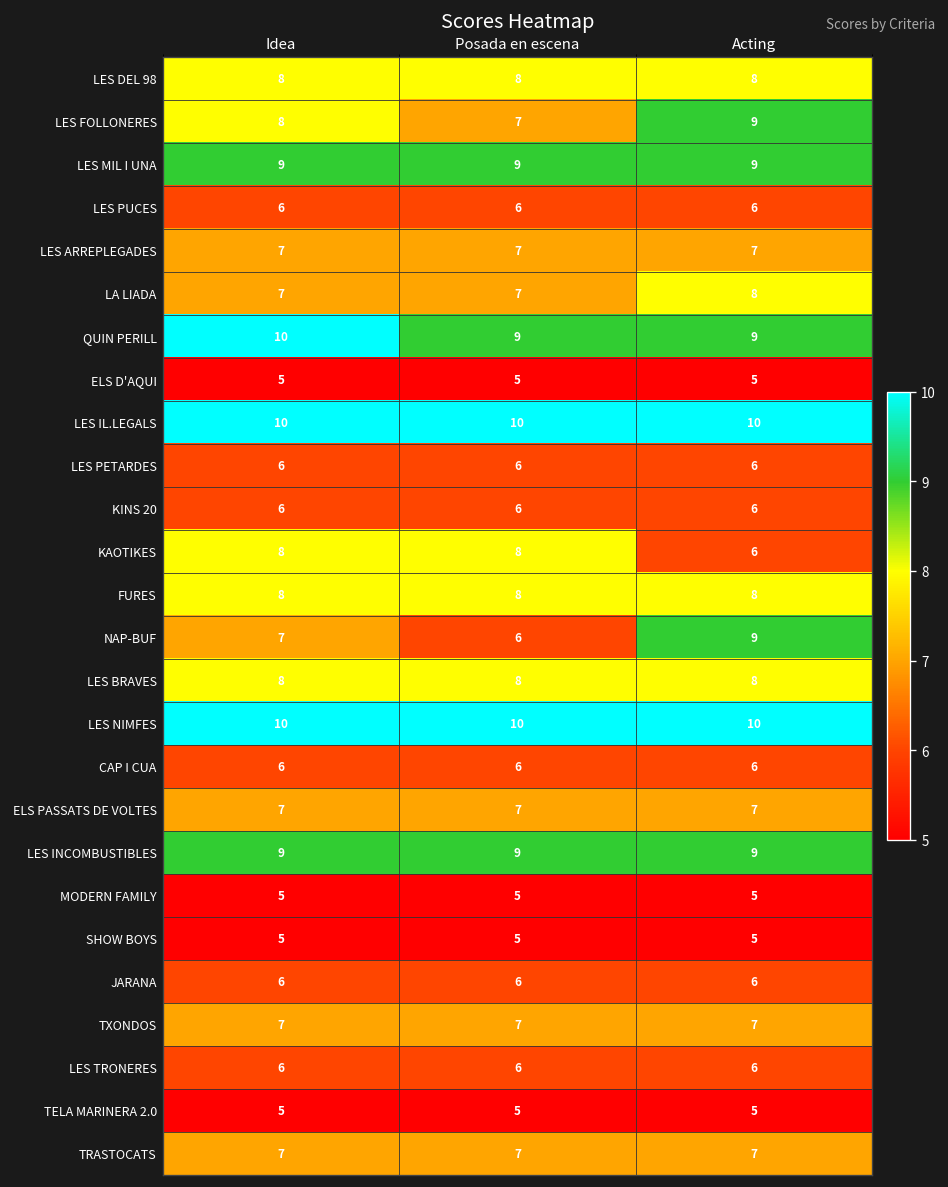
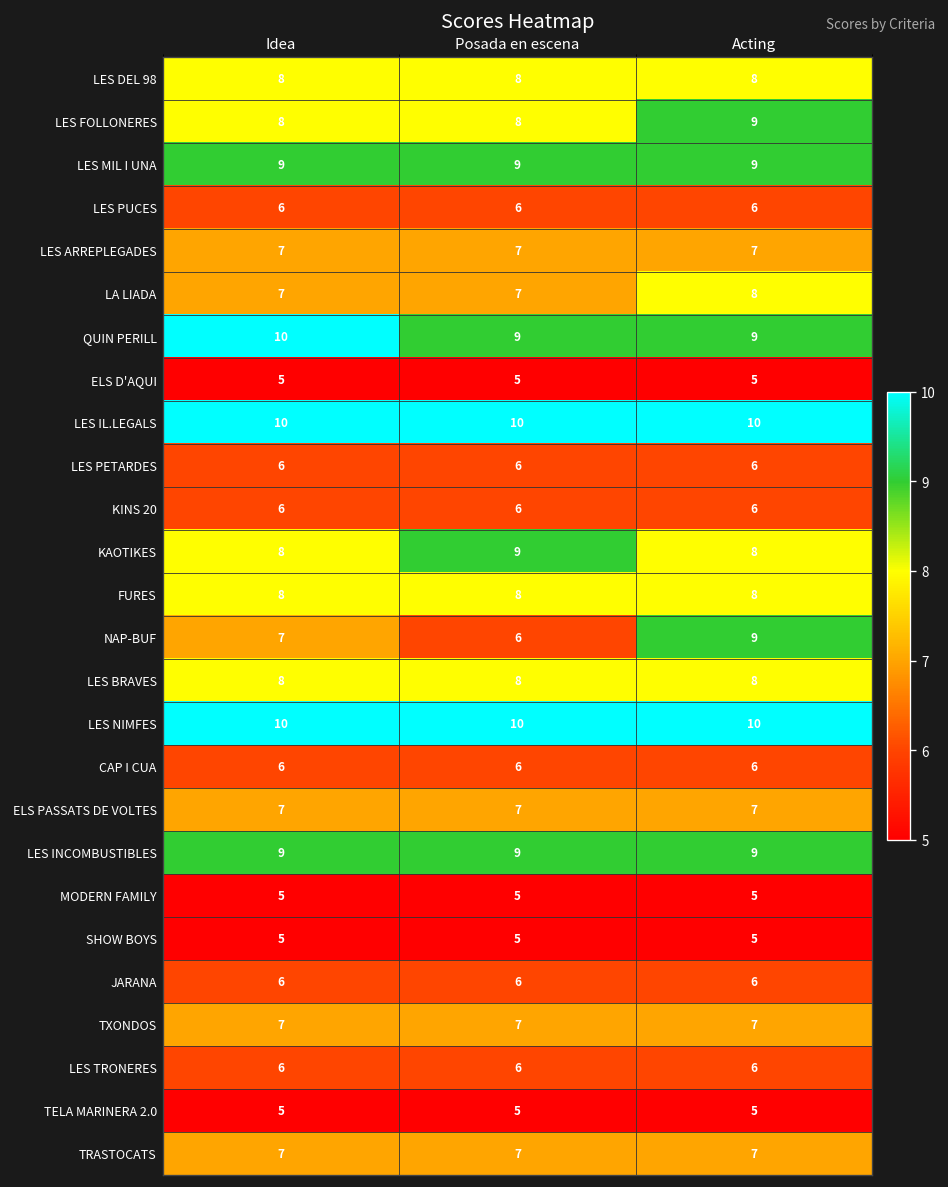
  {
    "LES DEL 98": {
      "Idea": 8,
      "Posada en escena": 8,
      "Acting": 8
    },
    "LES FOLLONERES": {
      "Idea": 8,
-     "Posada en escena": 7,
+     "Posada en escena": 8,
      "Acting": 9
    },
    "LES MIL I UNA": {
      "Idea": 9,
      "Posada en escena": 9,
      "Acting": 9
    },
    "LES PUCES": {
      "Idea": 6,
      "Posada en escena": 6,
      "Acting": 6
    },
    "LES ARREPLEGADES": {
      "Idea": 7,
      "Posada en escena": 7,
      "Acting": 7
    },
    "LA LIADA": {
      "Idea": 7,
      "Posada en escena": 7,
      "Acting": 8
    },
    "QUIN PERILL": {
      "Idea": 10,
      "Posada en escena": 9,
      "Acting": 9
    },
    "ELS D'AQUI": {
      "Idea": 5,
      "Posada en escena": 5,
      "Acting": 5
    },
    "LES IL.LEGALS": {
      "Idea": 10,
      "Posada en escena": 10,
      "Acting": 10
    },
    "LES PETARDES": {
      "Idea": 6,
      "Posada en escena": 6,
      "Acting": 6
    },
    "KINS 20": {
      "Idea": 6,
      "Posada en escena": 6,
      "Acting": 6
    },
    "KAOTIKES": {
      "Idea": 8,
-     "Posada en escena": 8,
-     "Acting": 6
+     "Posada en escena": 9,
+     "Acting": 8
    },
    "FURES": {
      "Idea": 8,
      "Posada en escena": 8,
      "Acting": 8
    },
    "NAP-BUF": {
      "Idea": 7,
      "Posada en escena": 6,
      "Acting": 9
    },
    "LES BRAVES": {
      "Idea": 8,
      "Posada en escena": 8,
      "Acting": 8
    },
    "LES NIMFES": {
      "Idea": 10,
      "Posada en escena": 10,
      "Acting": 10
    },
    "CAP I CUA": {
      "Idea": 6,
      "Posada en escena": 6,
      "Acting": 6
    },
    "ELS PASSATS DE VOLTES": {
      "Idea": 7,
      "Posada en escena": 7,
      "Acting": 7
    },
    "LES INCOMBUSTIBLES": {
      "Idea": 9,
      "Posada en escena": 9,
      "Acting": 9
    },
    "MODERN FAMILY": {
      "Idea": 5,
      "Posada en escena": 5,
      "Acting": 5
    },
    "SHOW BOYS": {
      "Idea": 5,
      "Posada en escena": 5,
      "Acting": 5
    },
    "JARANA": {
      "Idea": 6,
      "Posada en escena": 6,
      "Acting": 6
    },
    "TXONDOS": {
      "Idea": 7,
      "Posada en escena": 7,
      "Acting": 7
    },
    "LES TRONERES": {
      "Idea": 6,
      "Posada en escena": 6,
      "Acting": 6
    },
    "TELA MARINERA 2.0": {
      "Idea": 5,
      "Posada en escena": 5,
      "Acting": 5
    },
    "TRASTOCATS": {
      "Idea": 7,
      "Posada en escena": 7,
      "Acting": 7
    }
  }
